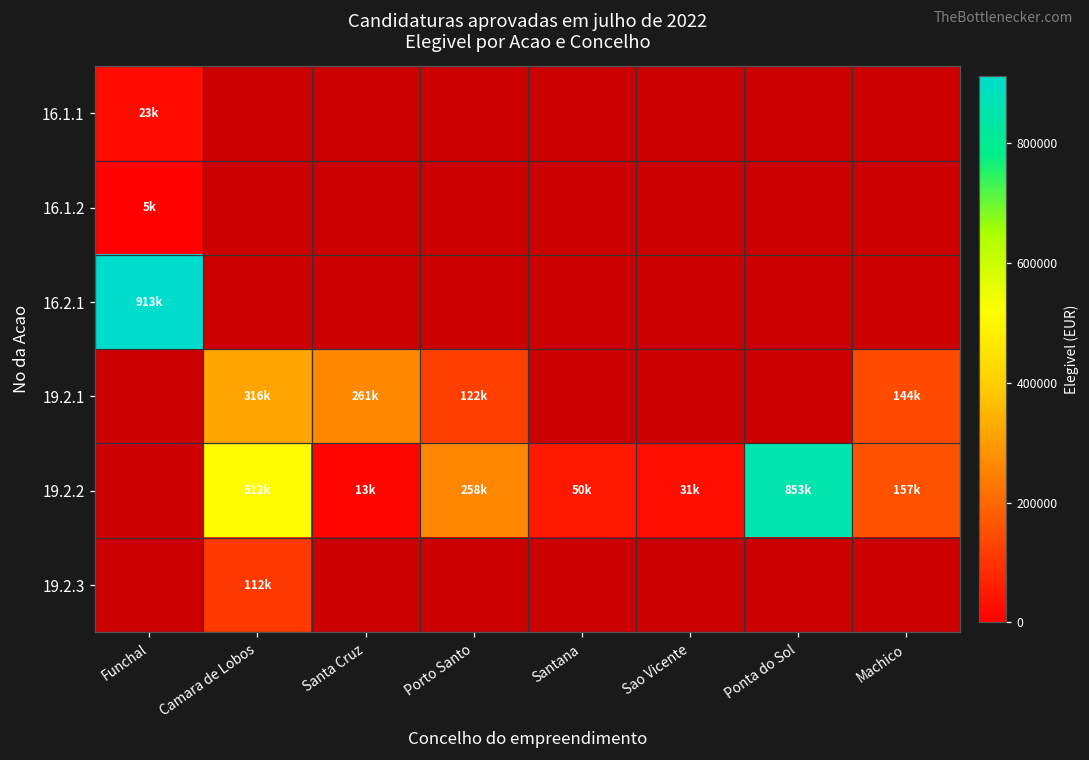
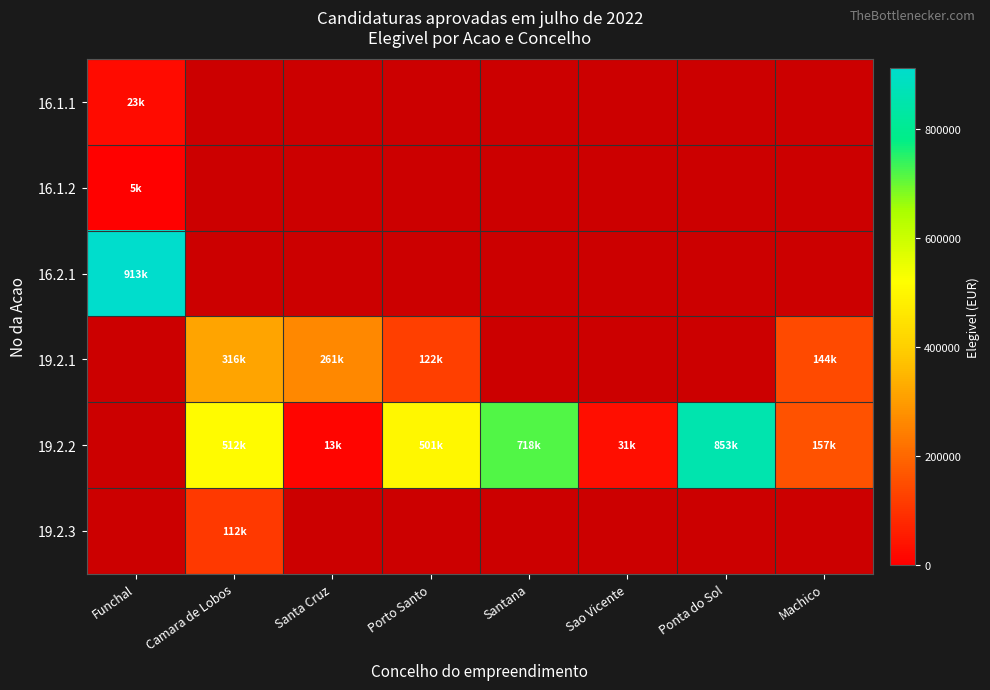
  {
    "16.1.1": {
      "Funchal": "23k"
    },
    "16.1.2": {
      "Funchal": "5k"
    },
    "16.2.1": {
      "Funchal": "913k"
    },
    "19.2.1": {
      "Camara de Lobos": "316k",
      "Santa Cruz": "261k",
      "Porto Santo": "122k",
      "Machico": "144k"
    },
    "19.2.2": {
      "Camara de Lobos": "512k",
      "Santa Cruz": "13k",
-     "Porto Santo": "258k",
-     "Santana": "50k",
+     "Porto Santo": "501k",
+     "Santana": "718k",
      "Sao Vicente": "31k",
      "Ponta do Sol": "853k",
      "Machico": "157k"
    },
    "19.2.3": {
      "Camara de Lobos": "112k"
    }
  }
